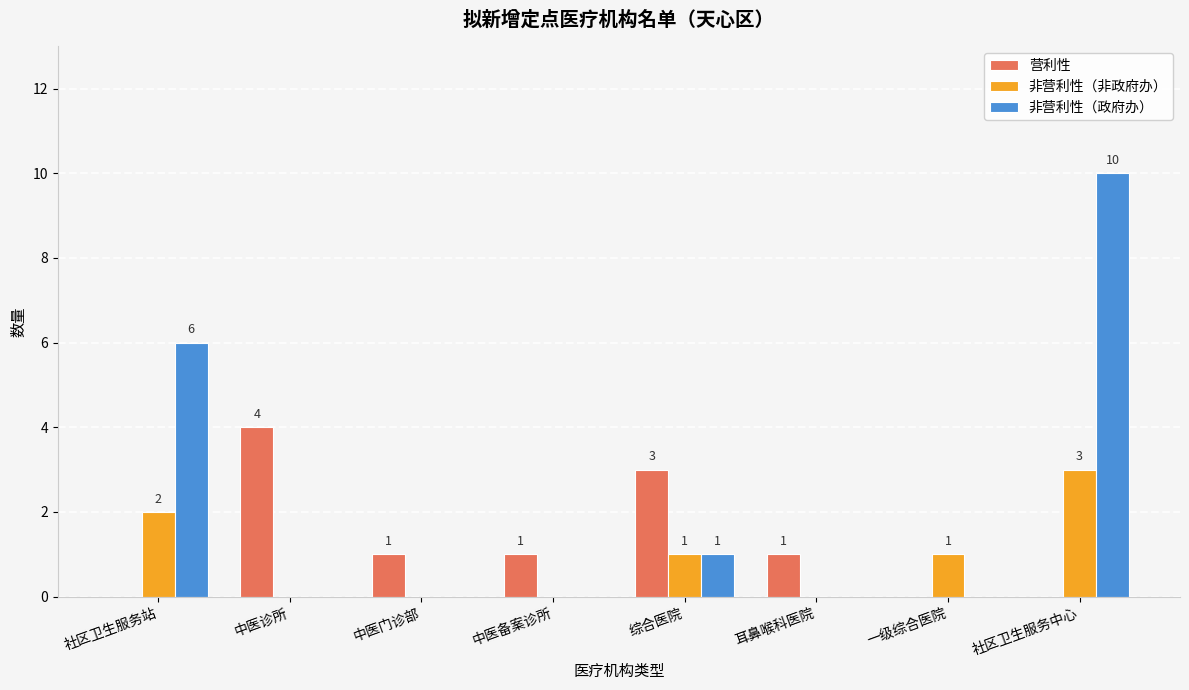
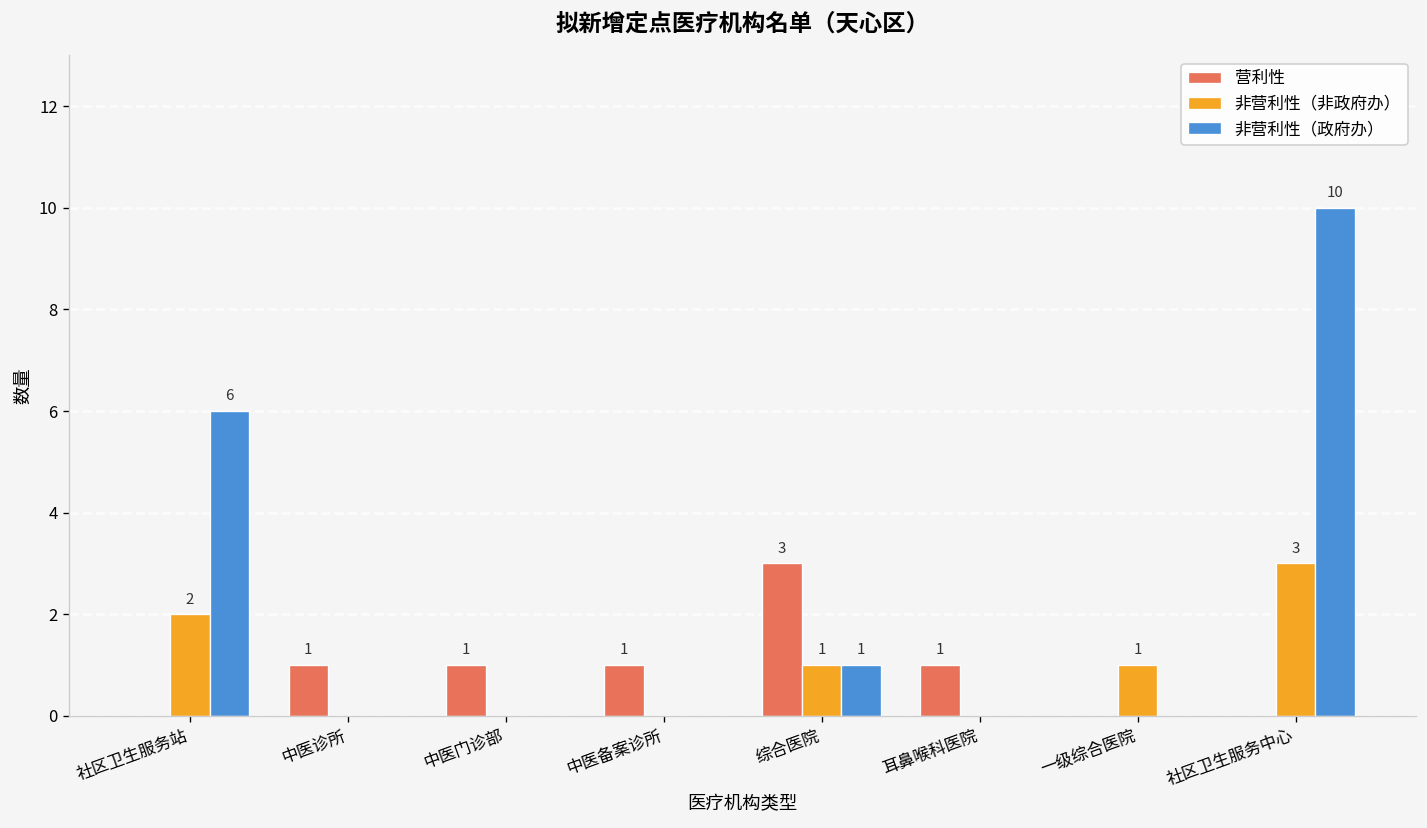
  {
    "营利性": {
-     "中医诊所": 4,
+     "中医诊所": 1,
      "中医门诊部": 1,
      "中医备案诊所": 1,
      "综合医院": 3,
      "耳鼻喉科医院": 1
    },
    "非营利性（非政府办）": {
      "社区卫生服务站": 2,
      "综合医院": 1,
      "一级综合医院": 1,
      "社区卫生服务中心": 3
    },
    "非营利性（政府办）": {
      "社区卫生服务站": 6,
      "综合医院": 1,
      "社区卫生服务中心": 10
    }
  }
